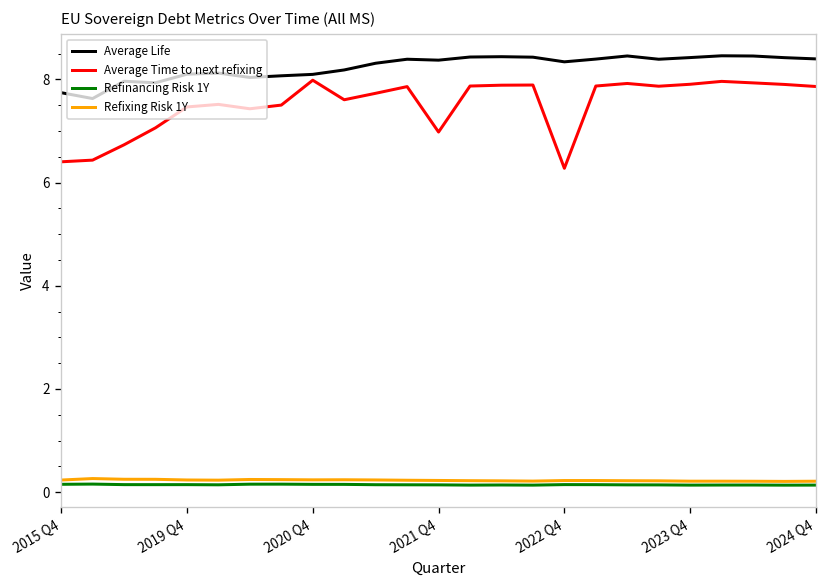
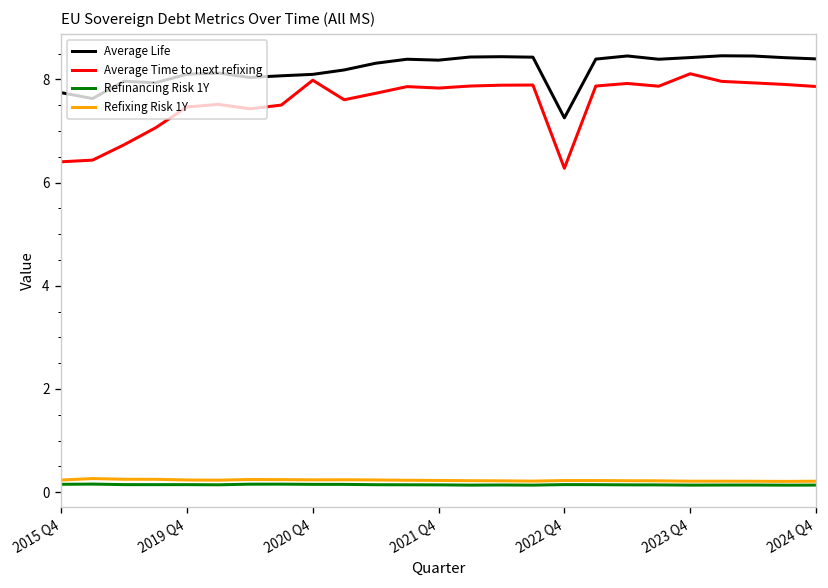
  {
    "Average Life": {
      "2015 Q4": 7.7,
      "2020 Q4": 8.1,
      "2021 Q4": 8.4,
-     "2022 Q4": 8.3,
+     "2022 Q4": 7.3,
      "2023 Q4": 8.4,
      "2024 Q4": 8.4
    },
    "Average Time to next refixing": {
      "2015 Q4": 6.4,
      "2020 Q4": 8.0,
-     "2021 Q4": 7.0,
+     "2021 Q4": 7.8,
      "2022 Q4": 6.3,
-     "2023 Q4": 7.9,
+     "2023 Q4": 8.1,
      "2024 Q4": 7.9
    },
    "Refinancing Risk 1Y": {
      "2015 Q4": 0.2,
      "2019 Q4": 0.1,
      "2020 Q4": 0.2,
      "2021 Q4": 0.1,
      "2022 Q4": 0.1,
      "2023 Q4": 0.1,
      "2024 Q4": 0.1
    },
    "Refixing Risk 1Y": {
      "2015 Q4": 0.2,
      "2019 Q4": 0.2,
      "2020 Q4": 0.2,
      "2021 Q4": 0.2,
      "2022 Q4": 0.2,
      "2023 Q4": 0.2,
      "2024 Q4": 0.2
    }
  }
